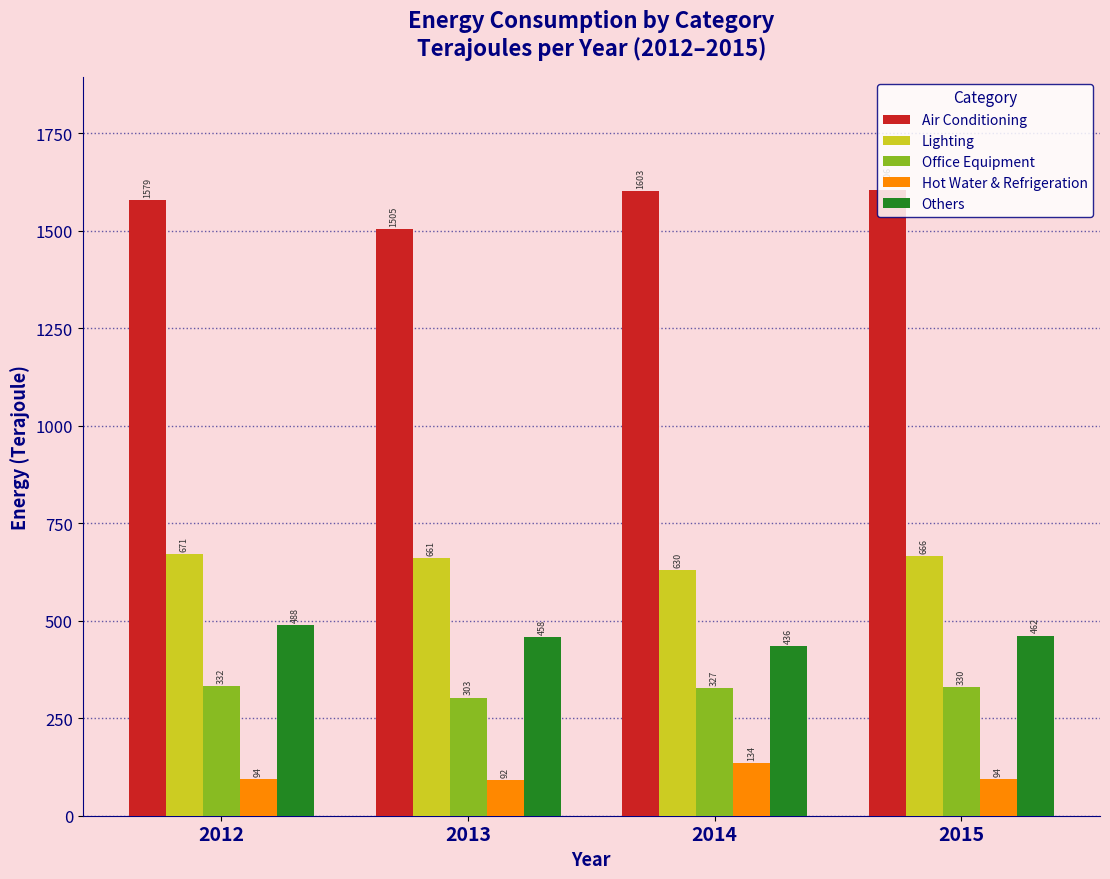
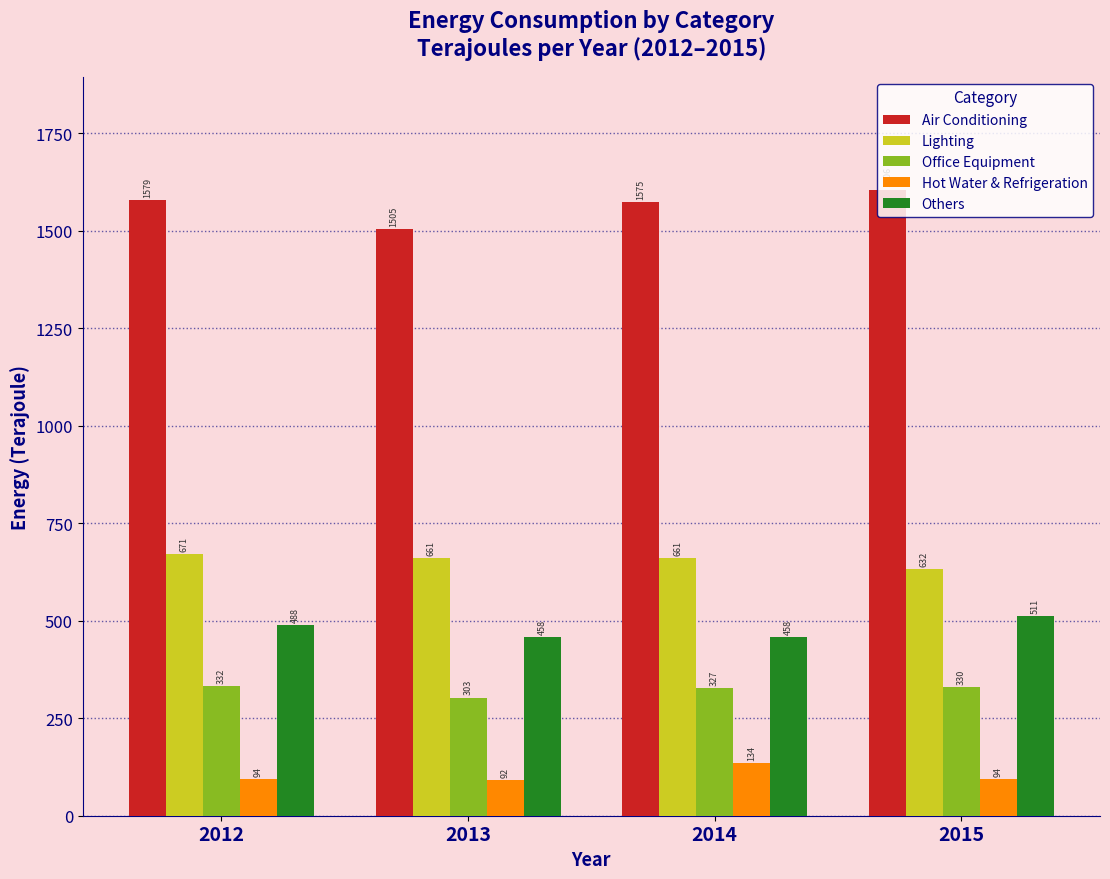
  {
    "Air Conditioning": {
      "2012": 1579,
      "2013": 1505,
-     "2014": 1603
+     "2014": 1575
    },
    "Lighting": {
      "2012": 671,
      "2013": 661,
-     "2014": 630,
-     "2015": 666
+     "2014": 661,
+     "2015": 632
    },
    "Office Equipment": {
      "2012": 332,
      "2013": 303,
      "2014": 327,
      "2015": 330
    },
    "Hot Water & Refrigeration": {
      "2012": 94,
      "2013": 92,
      "2014": 134,
      "2015": 94
    },
    "Others": {
      "2012": 488,
      "2013": 458,
-     "2014": 436,
-     "2015": 462
+     "2014": 458,
+     "2015": 511
    }
  }
